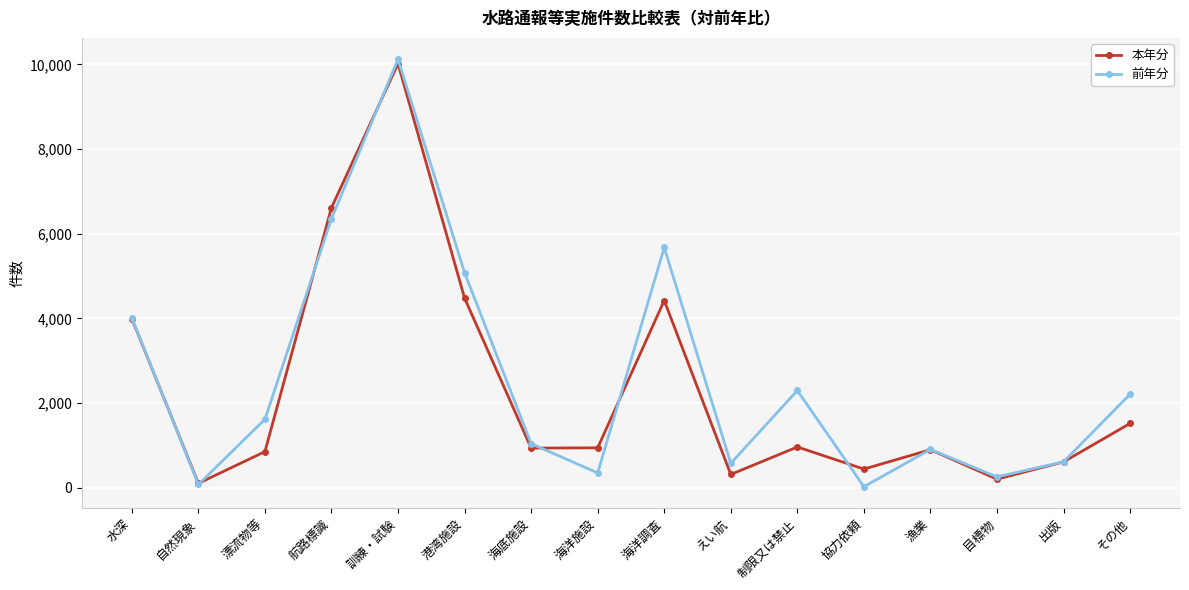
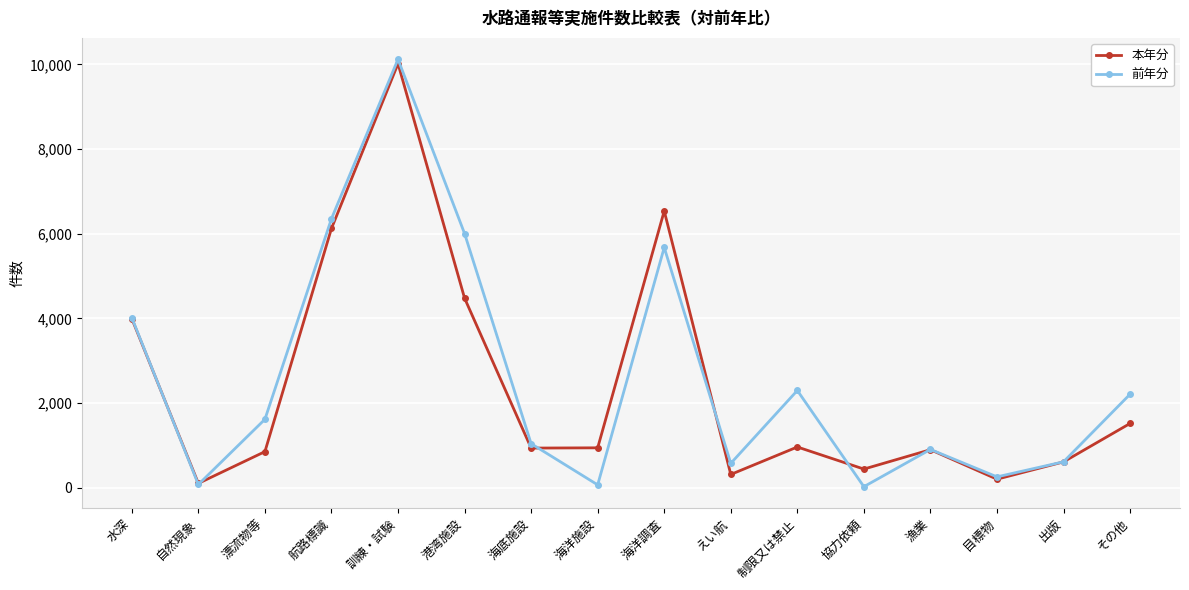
  {
    "本年分": {
      "漂流物等": "900",
-     "航路標識": "6,600",
+     "航路標識": "6,100",
      "訓練・試験": "10,000",
      "港湾施設": "4,500",
      "海底施設": "900",
      "海洋施設": "900",
-     "海洋調査": "4,400",
+     "海洋調査": "6,500",
      "えい航": "300",
      "制限又は禁止": "1,000",
      "協力依頼": "400",
      "その他": "1,500"
    },
    "前年分": {
      "漂流物等": "1,600",
      "航路標識": "6,400",
      "訓練・試験": "10,100",
-     "港湾施設": "5,100",
+     "港湾施設": "6,000",
      "海底施設": "1,000",
-     "海洋施設": "400",
+     "海洋施設": "100",
      "海洋調査": "5,700",
      "えい航": "600",
      "制限又は禁止": "2,300",
      "協力依頼": "0",
      "その他": "2,200"
    }
  }
